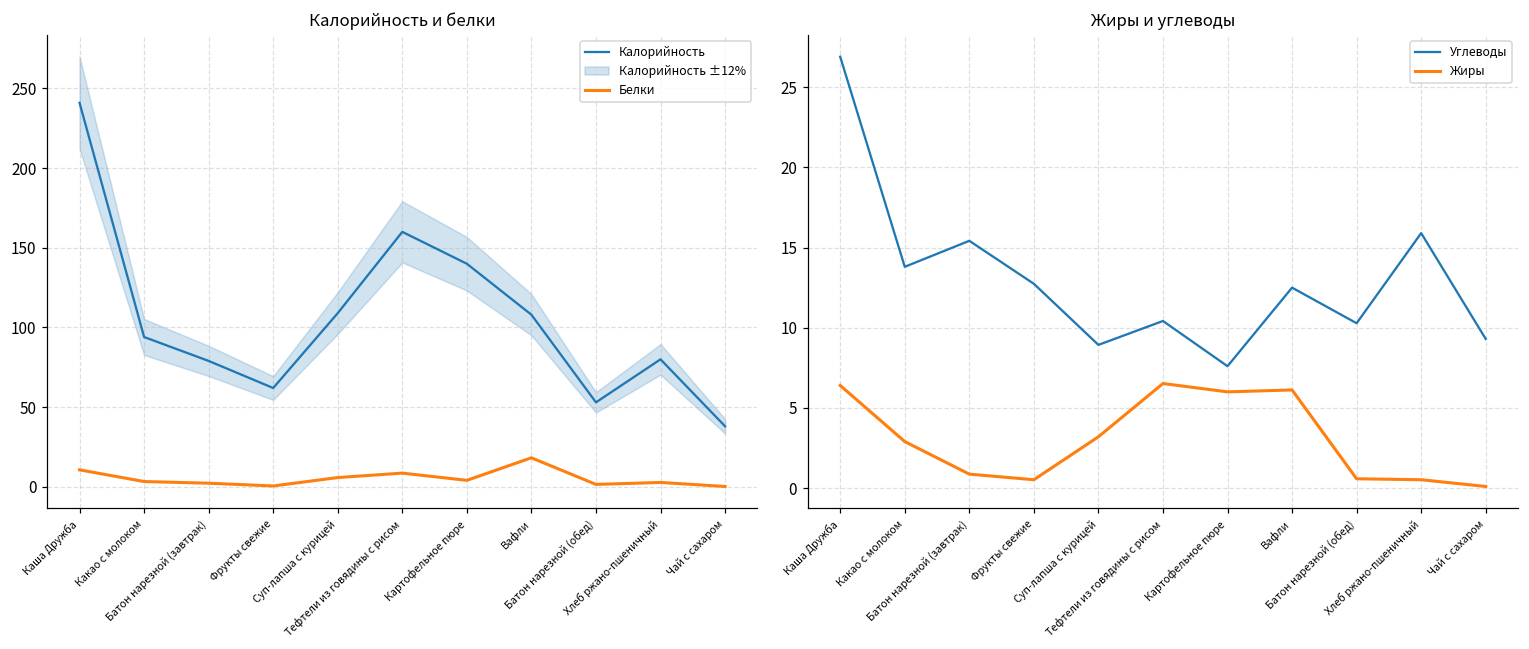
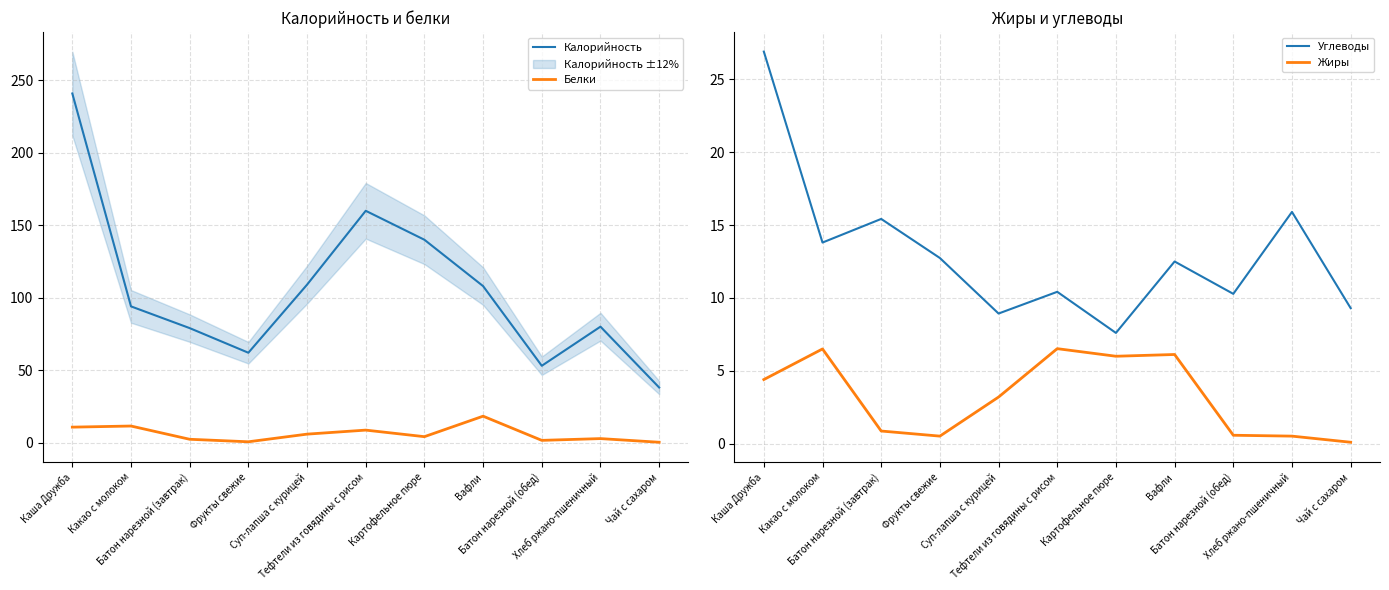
  {
    "Калорийность и белки": {
      "Белки": {
        "Каша Дружба": 11,
-       "Какао с молоком": 3,
+       "Какао с молоком": 11,
        "Батон нарезной (завтрак)": 2,
        "Фрукты свежие": 1,
        "Суп-лапша с курицей": 6,
        "Тефтели из говядины с рисом": 9,
        "Картофельное пюре": 4,
        "Вафли": 18,
        "Батон нарезной (обед)": 2,
        "Хлеб ржано-пшеничный": 3,
        "Чай с сахаром": 0
      }
    },
    "Жиры и углеводы": {
      "Углеводы": {
        "Каша Дружба": 26.9,
        "Какао с молоком": 13.8,
        "Батон нарезной (завтрак)": 15.4,
        "Фрукты свежие": 12.7,
        "Суп-лапша с курицей": 8.9,
        "Тефтели из говядины с рисом": 10.4,
        "Картофельное пюре": 7.6,
        "Вафли": 12.5,
        "Батон нарезной (обед)": 10.3,
        "Хлеб ржано-пшеничный": 15.9,
        "Чай с сахаром": 9.3
      },
      "Жиры": {
-       "Каша Дружба": 6.4,
-       "Какао с молоком": 2.9,
+       "Каша Дружба": 4.4,
+       "Какао с молоком": 6.5,
        "Батон нарезной (завтрак)": 0.9,
        "Фрукты свежие": 0.5,
        "Суп-лапша с курицей": 3.2,
        "Тефтели из говядины с рисом": 6.5,
        "Картофельное пюре": 6.0,
        "Вафли": 6.1,
        "Батон нарезной (обед)": 0.6,
        "Хлеб ржано-пшеничный": 0.5,
        "Чай с сахаром": 0.1
      }
    }
  }
